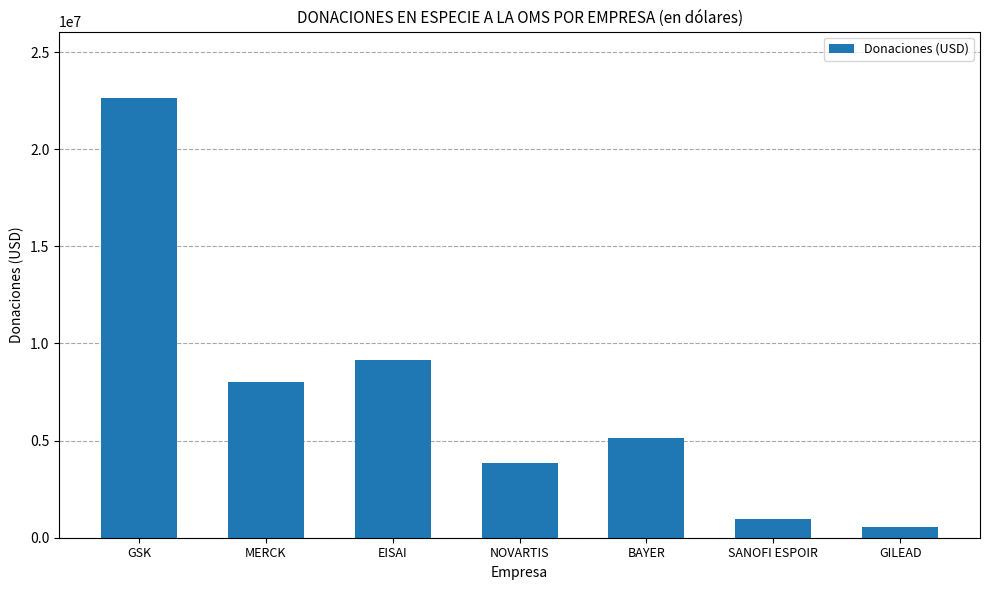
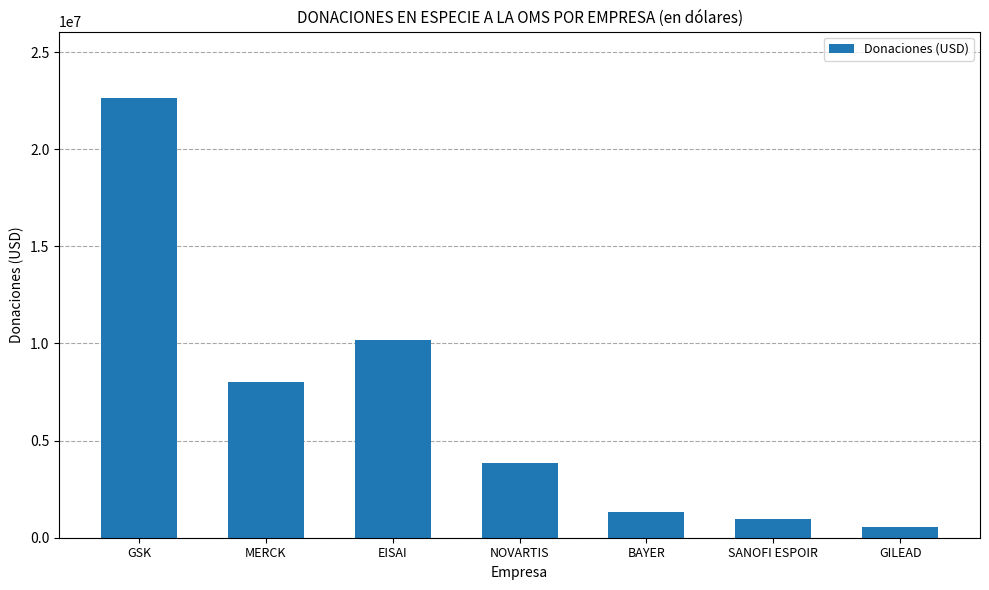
  {
    "GSK": 22700000,
    "MERCK": 8000000,
-   "EISAI": 9200000,
+   "EISAI": 10200000,
    "NOVARTIS": 3900000,
-   "BAYER": 5100000,
+   "BAYER": 1300000,
    "SANOFI ESPOIR": 1000000,
    "GILEAD": 500000
  }
